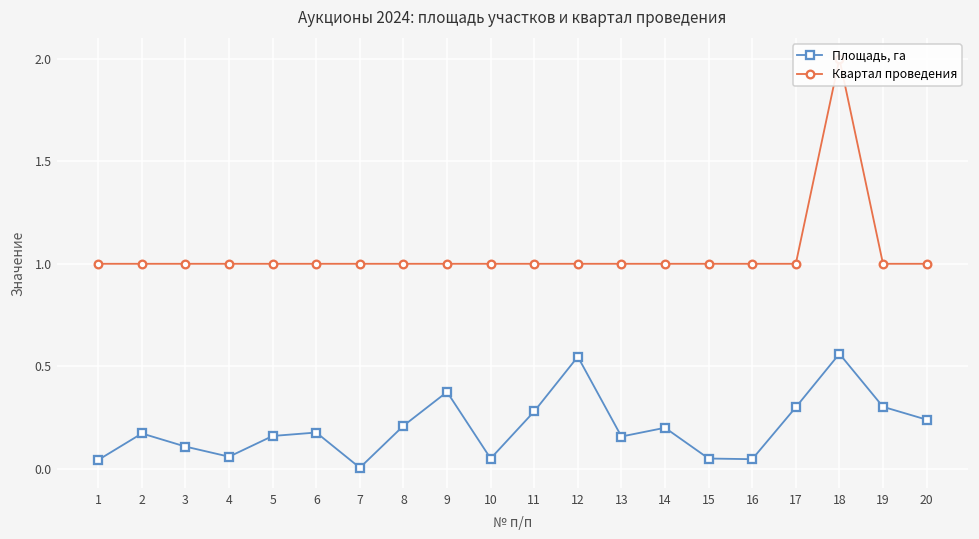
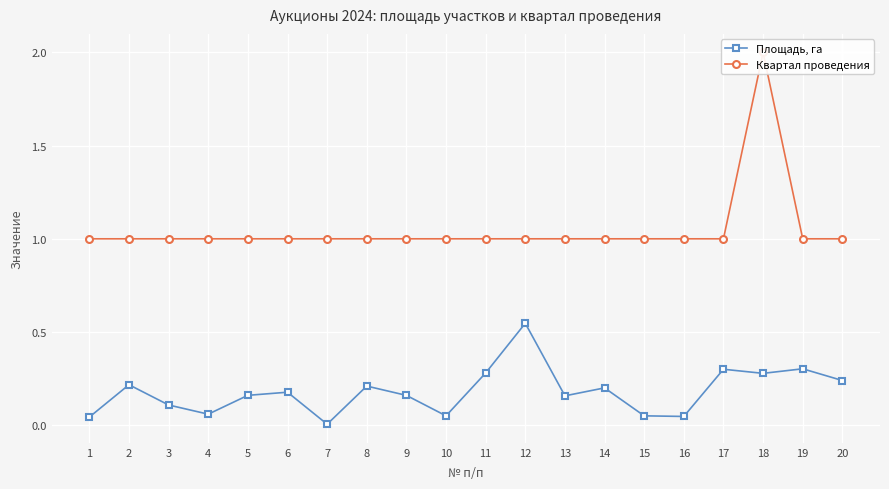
  {
    "Площадь, га": {
      "1": 0.04,
-     "2": 0.17,
+     "2": 0.22,
      "3": 0.11,
      "4": 0.06,
      "5": 0.16,
      "6": 0.18,
      "7": 0.01,
      "8": 0.21,
-     "9": 0.37,
+     "9": 0.16,
      "10": 0.05,
      "11": 0.28,
      "12": 0.55,
      "13": 0.16,
      "14": 0.20,
      "15": 0.05,
      "16": 0.05,
      "17": 0.30,
-     "18": 0.56,
+     "18": 0.28,
      "19": 0.30,
      "20": 0.24
    },
    "Квартал проведения": {
      "1": 1.00,
      "2": 1.00,
      "3": 1.00,
      "4": 1.00,
      "5": 1.00,
      "6": 1.00,
      "7": 1.00,
      "8": 1.00,
      "9": 1.00,
      "10": 1.00,
      "11": 1.00,
      "12": 1.00,
      "13": 1.00,
      "14": 1.00,
      "15": 1.00,
      "16": 1.00,
      "17": 1.00,
      "19": 1.00,
      "20": 1.00
    }
  }
